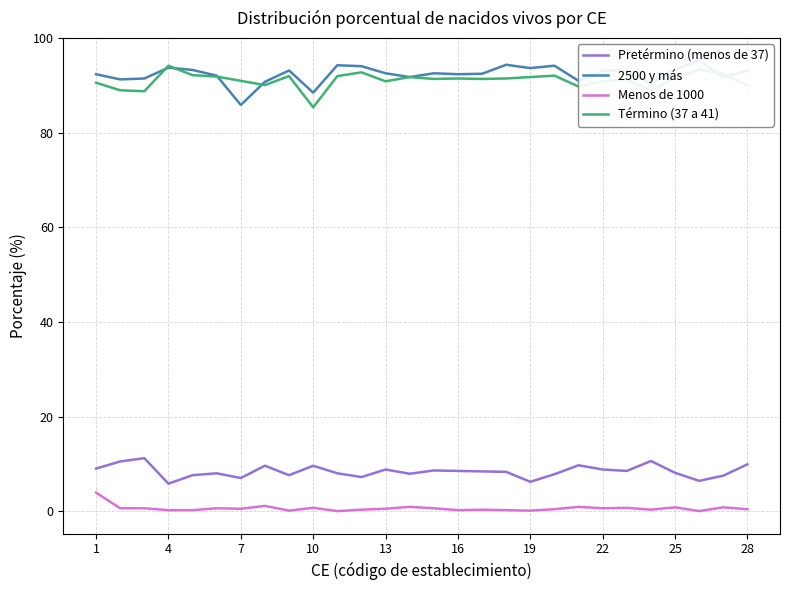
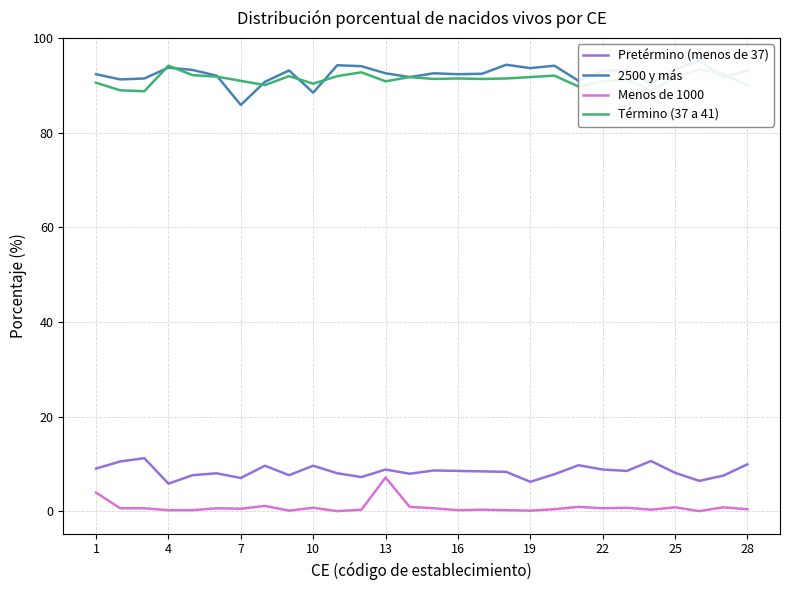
  {
    "Pretérmino (menos de 37)": {
      "1": 9,
      "4": 6,
      "7": 7,
      "10": 10,
      "13": 9,
      "16": 9,
      "19": 6,
      "22": 9,
      "25": 8,
      "28": 10
    },
    "2500 y más": {
      "1": 92,
      "7": 86,
      "10": 89,
      "13": 93,
      "16": 92,
      "19": 94
    },
    "Menos de 1000": {
      "1": 4,
      "4": 0,
      "7": 1,
      "10": 1,
-     "13": 1,
+     "13": 7,
      "16": 0,
      "19": 0,
      "22": 1,
      "25": 1,
      "28": 0
    },
    "Término (37 a 41)": {
      "1": 91,
      "7": 91,
-     "10": 85,
+     "10": 90,
      "13": 91,
      "16": 92,
      "19": 92
    }
  }
